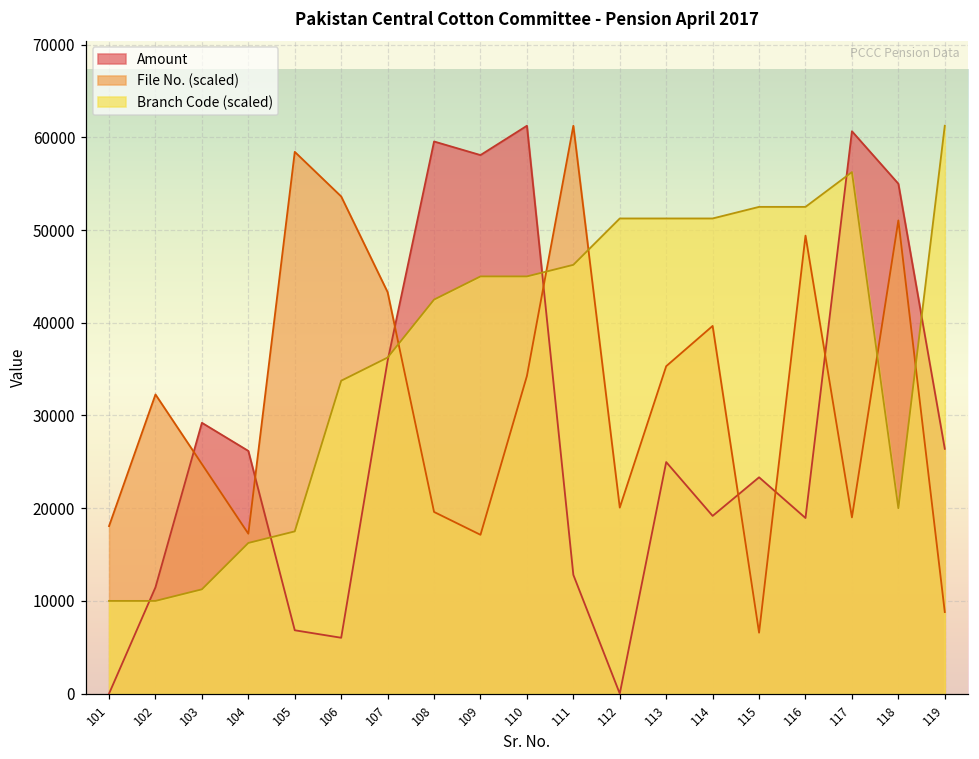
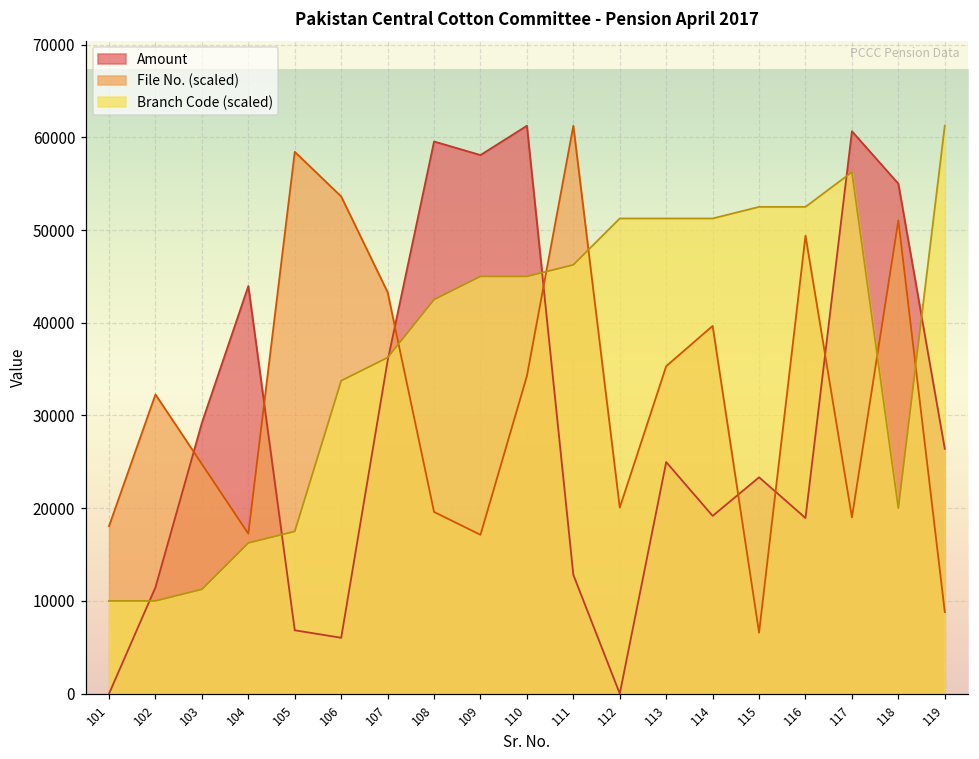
  {
    "Amount": {
      "101": 0,
      "102": 11000,
      "103": 29000,
-     "104": 26000,
+     "104": 44000,
      "105": 7000,
      "106": 6000,
      "107": 36000,
      "108": 60000,
      "109": 58000,
      "110": 61000,
      "111": 13000,
      "112": 0,
      "113": 25000,
      "114": 19000,
      "115": 23000,
      "116": 19000,
      "117": 61000,
      "118": 55000,
      "119": 26000
    },
    "File No. (scaled)": {
      "101": 18000,
      "102": 32000,
      "103": 25000,
      "104": 17000,
      "105": 58000,
      "106": 54000,
      "107": 43000,
      "108": 20000,
      "109": 17000,
      "110": 34000,
      "111": 61000,
      "112": 20000,
      "113": 35000,
      "114": 40000,
      "115": 7000,
      "116": 49000,
      "117": 19000,
      "118": 51000,
      "119": 9000
    },
    "Branch Code (scaled)": {
      "101": 10000,
      "102": 10000,
      "103": 11000,
      "104": 16000,
      "105": 18000,
      "106": 34000,
      "107": 36000,
      "108": 43000,
      "109": 45000,
      "110": 45000,
      "111": 46000,
      "112": 51000,
      "113": 51000,
      "114": 51000,
      "115": 53000,
      "116": 53000,
      "117": 56000,
      "118": 20000,
      "119": 61000
    }
  }
